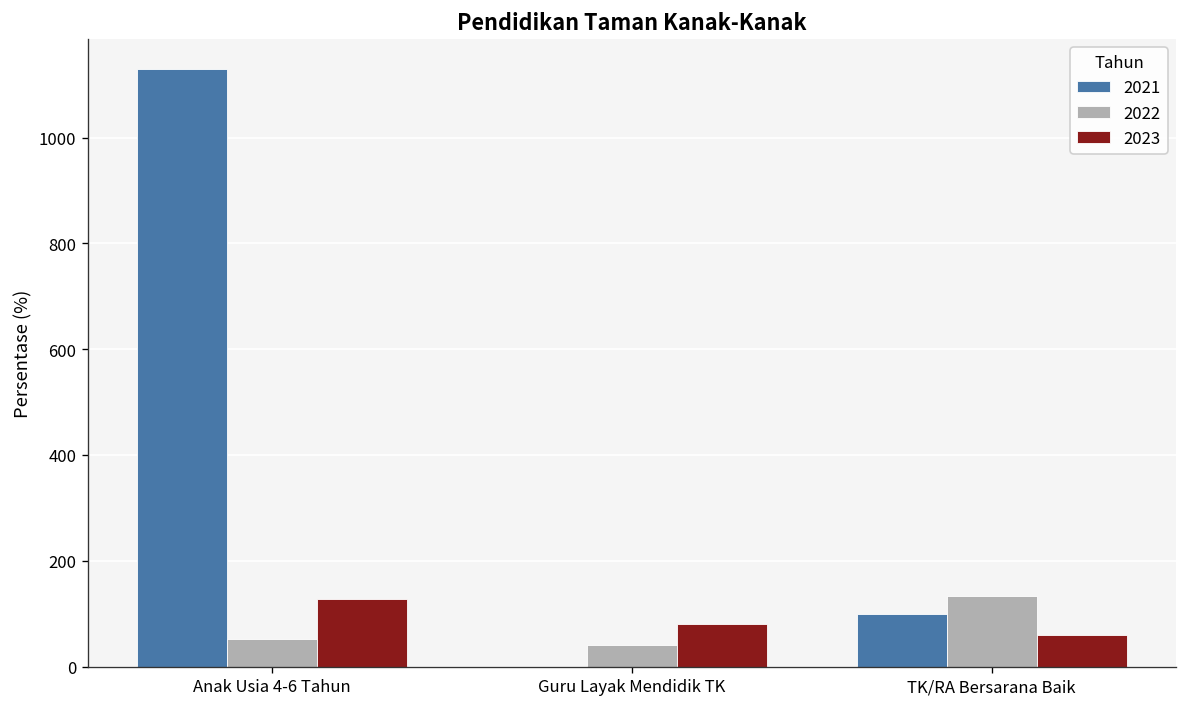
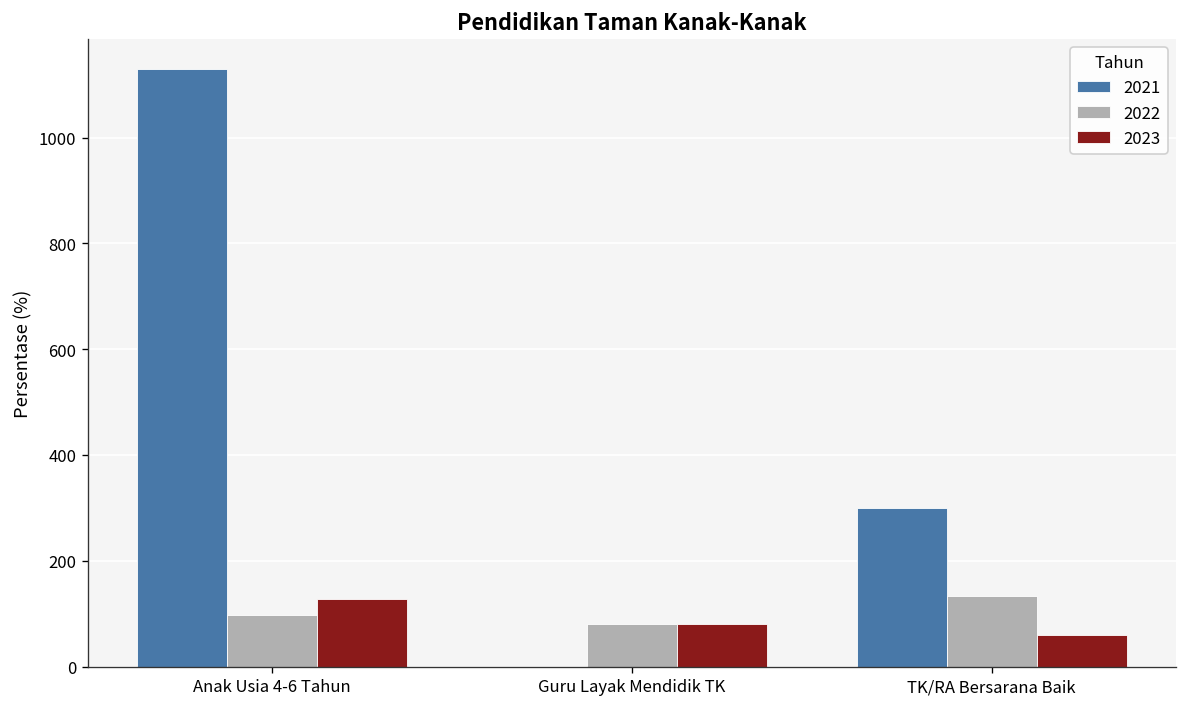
  {
    "2021": {
      "Anak Usia 4-6 Tahun": 1130,
      "Guru Layak Mendidik TK": 0,
-     "TK/RA Bersarana Baik": 100
+     "TK/RA Bersarana Baik": 300
    },
    "2022": {
-     "Anak Usia 4-6 Tahun": 50,
-     "Guru Layak Mendidik TK": 40,
+     "Anak Usia 4-6 Tahun": 100,
+     "Guru Layak Mendidik TK": 80,
      "TK/RA Bersarana Baik": 130
    },
    "2023": {
      "Anak Usia 4-6 Tahun": 130,
      "Guru Layak Mendidik TK": 80,
      "TK/RA Bersarana Baik": 60
    }
  }
